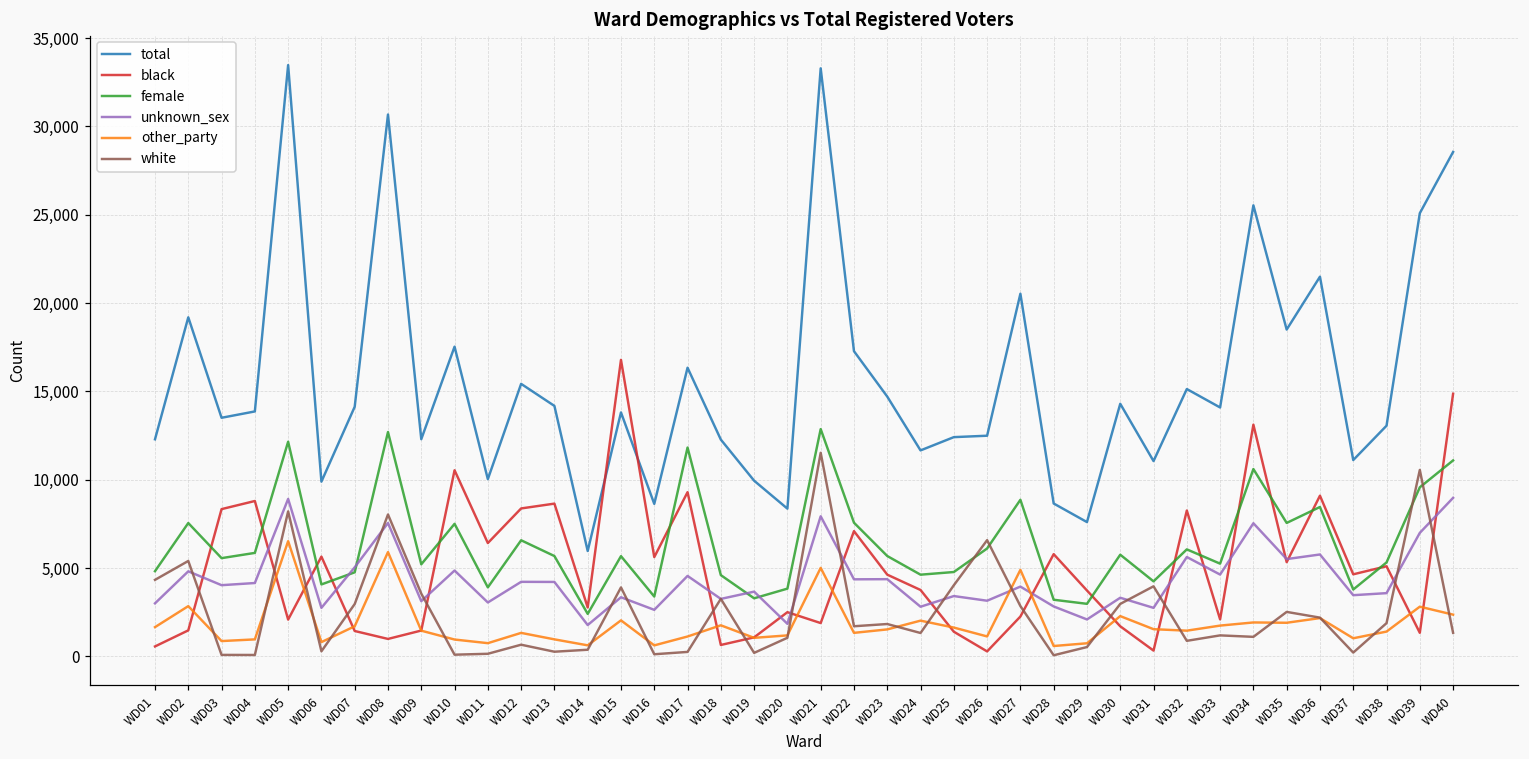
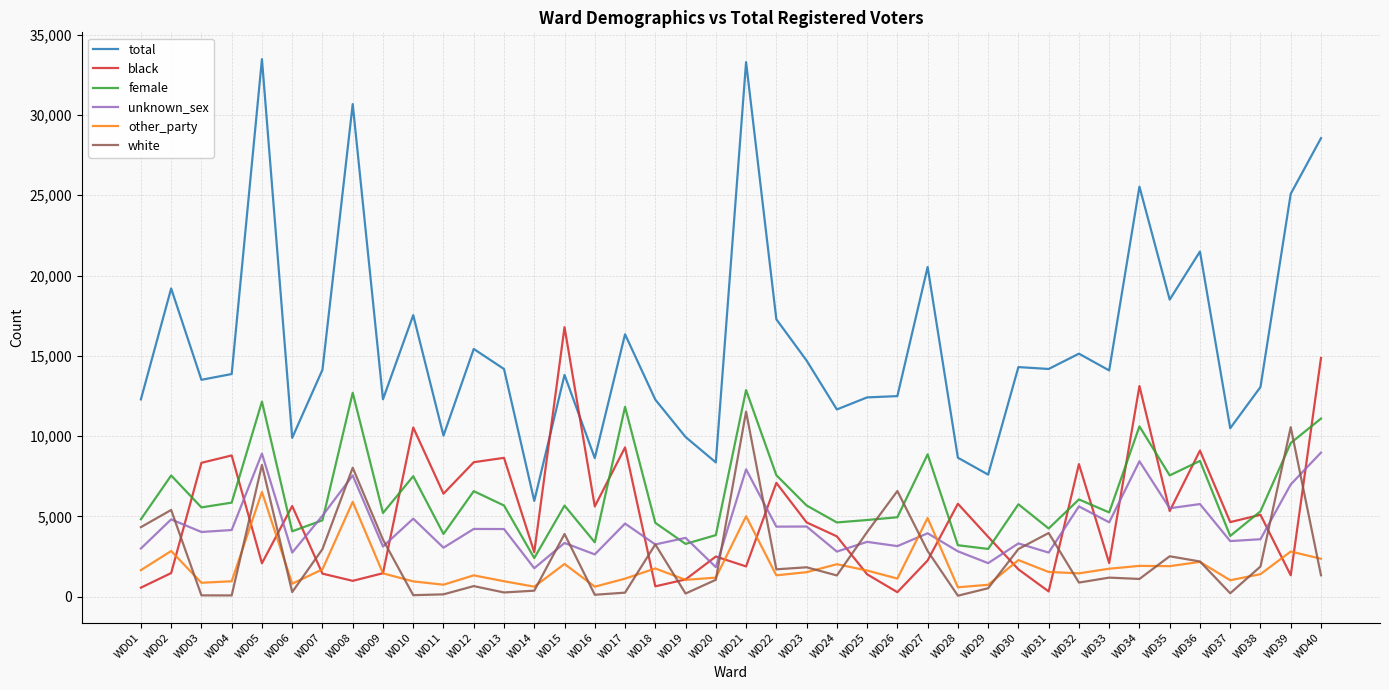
  {
    "total": {
      "WD01": "12,300",
      "WD02": "19,200",
      "WD03": "13,500",
      "WD04": "13,900",
      "WD05": "33,500",
      "WD06": "9,900",
      "WD07": "14,100",
      "WD08": "30,700",
      "WD09": "12,300",
      "WD10": "17,500",
      "WD11": "10,000",
      "WD12": "15,400",
      "WD13": "14,200",
      "WD14": "6,000",
      "WD15": "13,800",
      "WD16": "8,600",
      "WD17": "16,300",
      "WD18": "12,300",
      "WD19": "9,900",
      "WD20": "8,400",
      "WD21": "33,300",
      "WD22": "17,300",
      "WD23": "14,700",
      "WD24": "11,700",
      "WD25": "12,400",
      "WD26": "12,500",
      "WD27": "20,500",
      "WD28": "8,700",
      "WD29": "7,600",
      "WD30": "14,300",
-     "WD31": "11,100",
+     "WD31": "14,200",
      "WD32": "15,100",
      "WD33": "14,100",
      "WD34": "25,500",
      "WD35": "18,500",
      "WD36": "21,500",
-     "WD37": "11,100",
+     "WD37": "10,500",
      "WD38": "13,100",
      "WD39": "25,100",
      "WD40": "28,600"
    },
    "female": {
      "WD01": "4,800",
      "WD02": "7,600",
      "WD03": "5,600",
      "WD04": "5,900",
      "WD05": "12,200",
      "WD06": "4,100",
      "WD07": "4,800",
      "WD08": "12,700",
      "WD09": "5,200",
      "WD10": "7,500",
      "WD11": "3,900",
      "WD12": "6,600",
      "WD13": "5,700",
      "WD14": "2,400",
      "WD15": "5,700",
      "WD16": "3,400",
      "WD17": "11,800",
      "WD18": "4,600",
      "WD19": "3,300",
      "WD20": "3,800",
      "WD21": "12,900",
      "WD22": "7,600",
      "WD23": "5,700",
      "WD24": "4,600",
      "WD25": "4,800",
-     "WD26": "6,100",
+     "WD26": "5,000",
      "WD27": "8,900",
      "WD28": "3,200",
      "WD29": "3,000",
      "WD30": "5,800",
      "WD31": "4,200",
      "WD32": "6,100",
      "WD33": "5,300",
      "WD34": "10,600",
      "WD35": "7,600",
      "WD36": "8,500",
      "WD37": "3,800",
      "WD38": "5,300",
      "WD39": "9,600",
      "WD40": "11,100"
    },
    "unknown_sex": {
      "WD01": "3,000",
      "WD02": "4,800",
      "WD03": "4,000",
      "WD04": "4,200",
      "WD05": "8,900",
      "WD06": "2,700",
      "WD07": "5,000",
      "WD08": "7,600",
      "WD09": "3,100",
      "WD10": "4,900",
      "WD11": "3,100",
      "WD12": "4,200",
      "WD13": "4,200",
      "WD14": "1,800",
      "WD15": "3,300",
      "WD16": "2,600",
      "WD17": "4,600",
      "WD19": "3,700",
      "WD20": "1,800",
      "WD21": "7,900",
      "WD22": "4,400",
      "WD23": "4,400",
      "WD24": "2,800",
      "WD25": "3,400",
      "WD26": "3,200",
      "WD27": "4,000",
      "WD28": "2,800",
      "WD29": "2,100",
      "WD30": "3,300",
      "WD31": "2,700",
      "WD32": "5,600",
      "WD33": "4,600",
-     "WD34": "7,500",
+     "WD34": "8,400",
      "WD35": "5,500",
      "WD36": "5,800",
      "WD37": "3,500",
      "WD38": "3,600",
      "WD39": "7,000",
      "WD40": "9,000"
    }
  }
